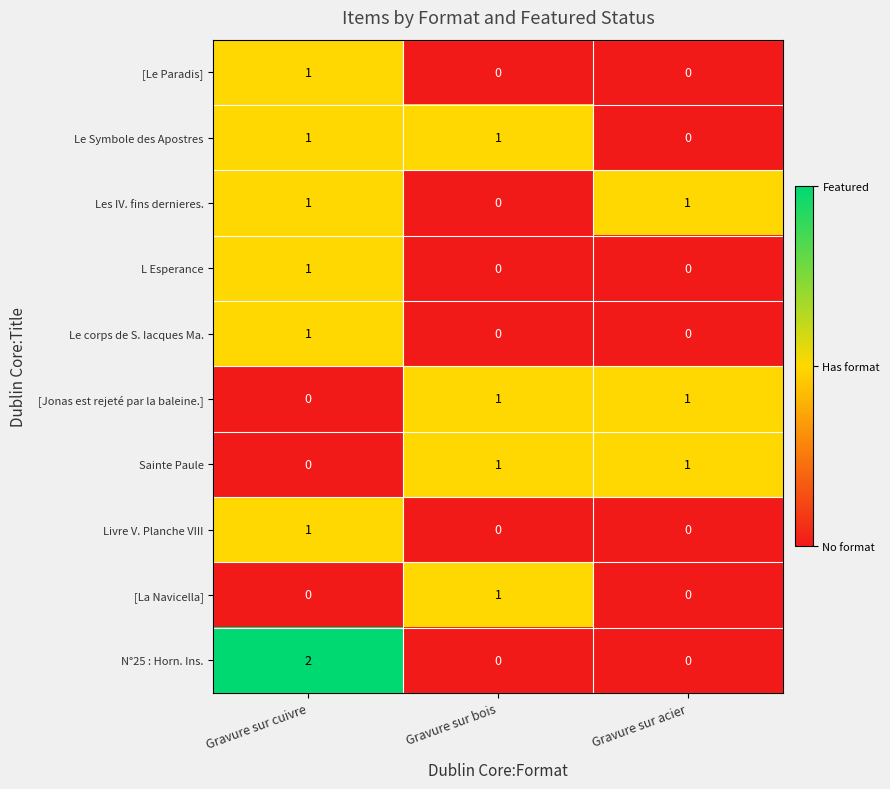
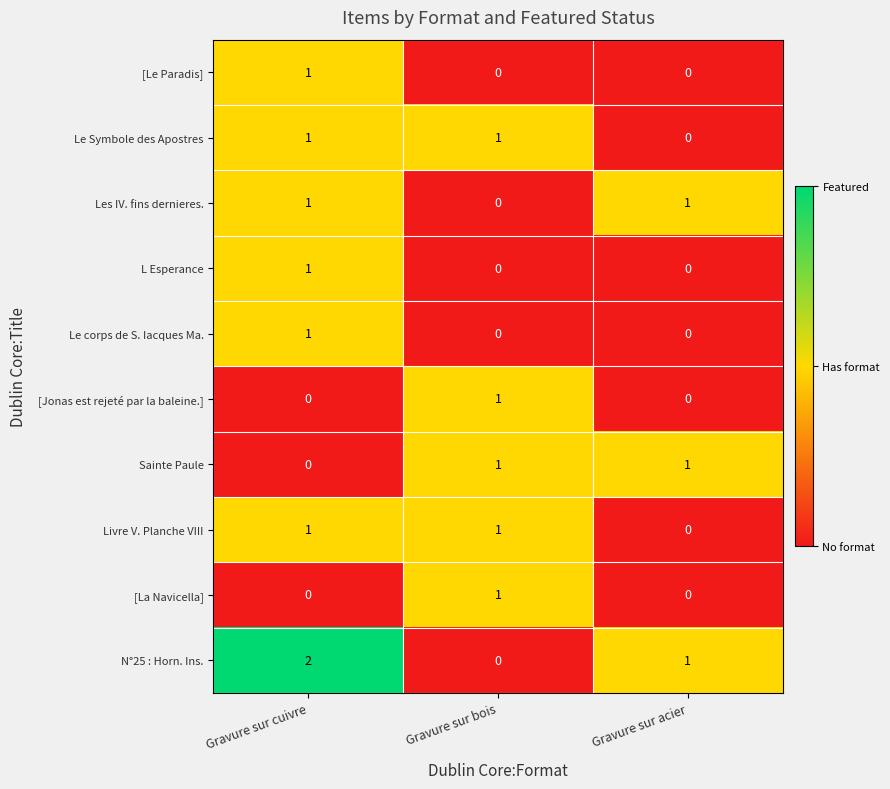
  {
    "[Le Paradis]": {
      "Gravure sur cuivre": 1,
      "Gravure sur bois": 0,
      "Gravure sur acier": 0
    },
    "Le Symbole des Apostres": {
      "Gravure sur cuivre": 1,
      "Gravure sur bois": 1,
      "Gravure sur acier": 0
    },
    "Les IV. fins dernieres.": {
      "Gravure sur cuivre": 1,
      "Gravure sur bois": 0,
      "Gravure sur acier": 1
    },
    "L Esperance": {
      "Gravure sur cuivre": 1,
      "Gravure sur bois": 0,
      "Gravure sur acier": 0
    },
    "Le corps de S. Iacques Ma.": {
      "Gravure sur cuivre": 1,
      "Gravure sur bois": 0,
      "Gravure sur acier": 0
    },
    "[Jonas est rejeté par la baleine.]": {
      "Gravure sur cuivre": 0,
      "Gravure sur bois": 1,
-     "Gravure sur acier": 1
+     "Gravure sur acier": 0
    },
    "Sainte Paule": {
      "Gravure sur cuivre": 0,
      "Gravure sur bois": 1,
      "Gravure sur acier": 1
    },
    "Livre V. Planche VIII": {
      "Gravure sur cuivre": 1,
-     "Gravure sur bois": 0,
+     "Gravure sur bois": 1,
      "Gravure sur acier": 0
    },
    "[La Navicella]": {
      "Gravure sur cuivre": 0,
      "Gravure sur bois": 1,
      "Gravure sur acier": 0
    },
    "N°25 : Horn. Ins.": {
      "Gravure sur cuivre": 2,
      "Gravure sur bois": 0,
-     "Gravure sur acier": 0
+     "Gravure sur acier": 1
    }
  }
